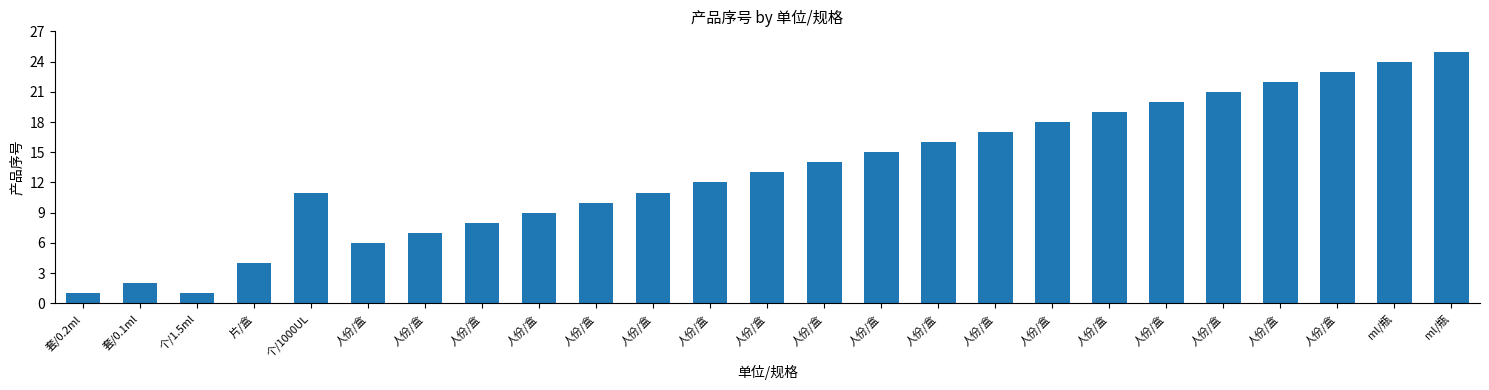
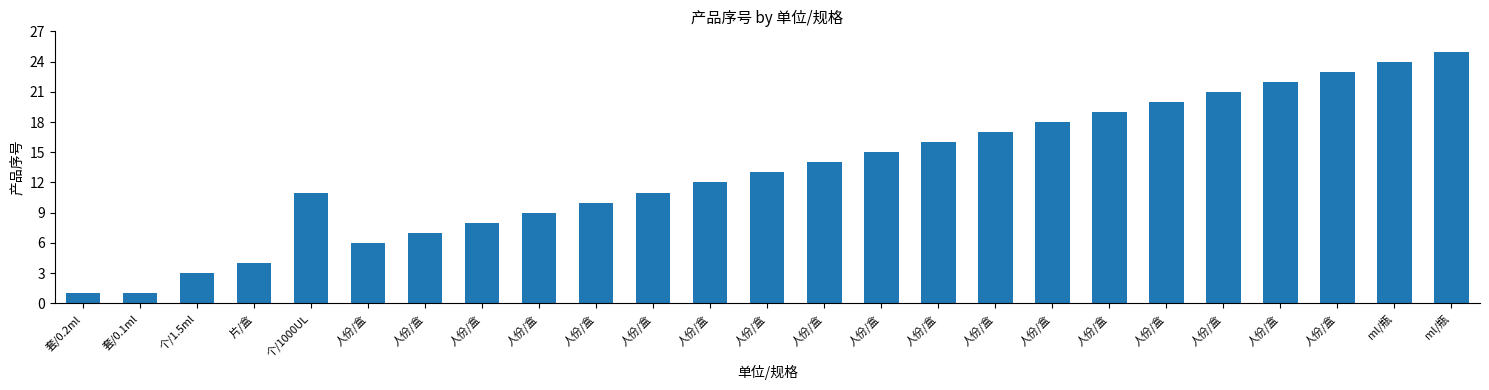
  {
    "套/0.2ml": 1,
-   "套/0.1ml": 2,
-   "个/1.5ml": 1,
+   "套/0.1ml": 1,
+   "个/1.5ml": 3,
    "片/盒": 4,
    "个/1000UL": 11
  }
